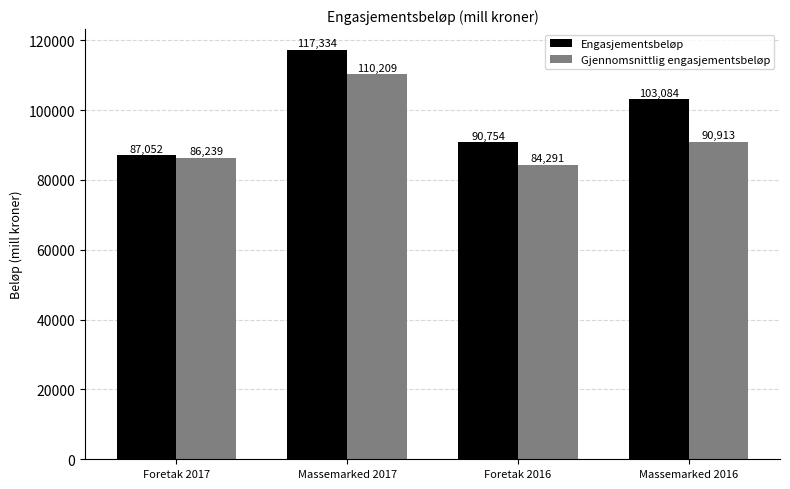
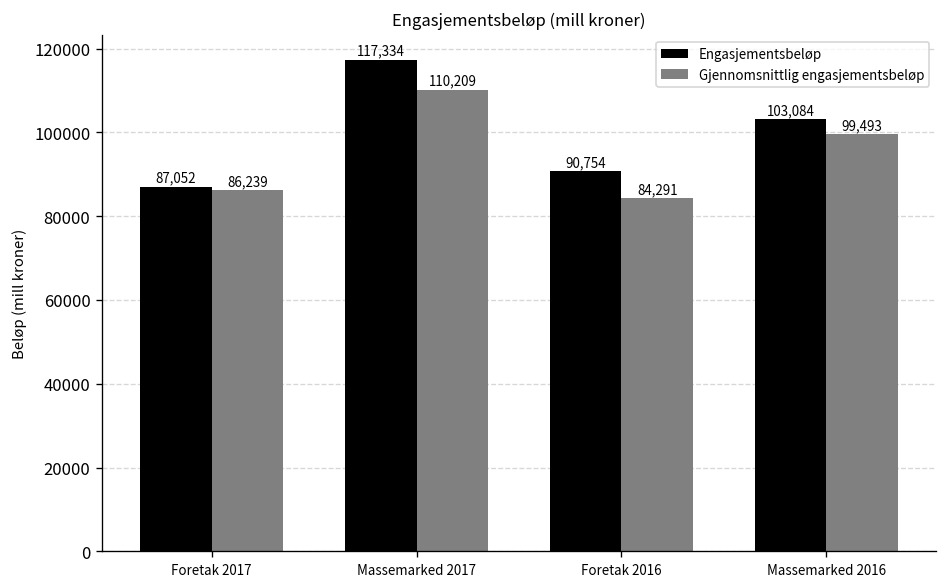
  {
    "Engasjementsbeløp": {
      "Foretak 2017": "87,052",
      "Massemarked 2017": "117,334",
      "Foretak 2016": "90,754",
      "Massemarked 2016": "103,084"
    },
    "Gjennomsnittlig engasjementsbeløp": {
      "Foretak 2017": "86,239",
      "Massemarked 2017": "110,209",
      "Foretak 2016": "84,291",
-     "Massemarked 2016": "90,913"
+     "Massemarked 2016": "99,493"
    }
  }
